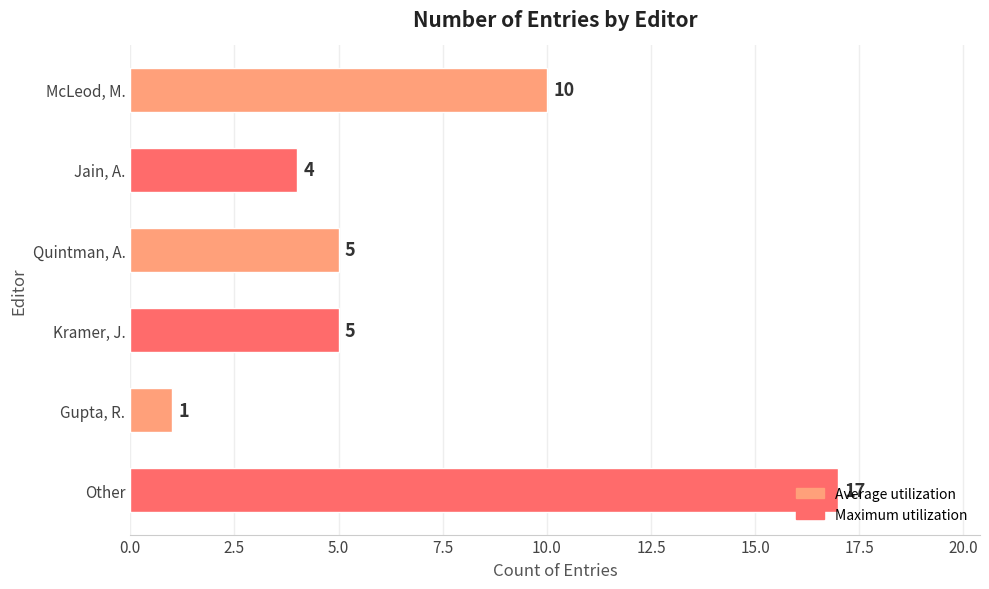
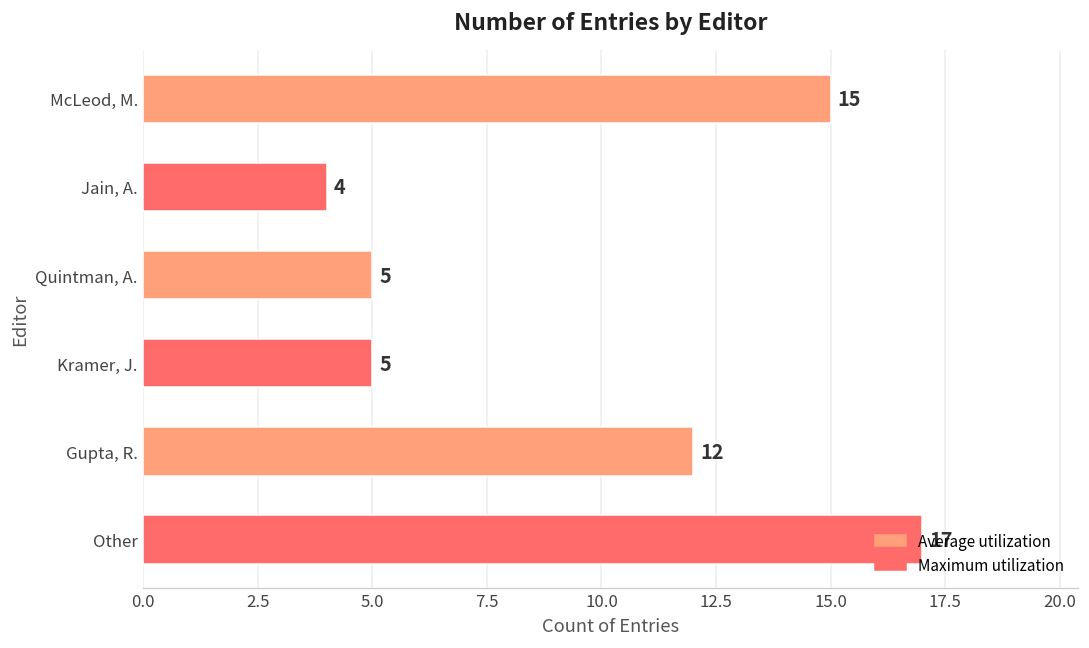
  {
-   "McLeod, M.": 10,
+   "McLeod, M.": 15,
    "Jain, A.": 4,
    "Quintman, A.": 5,
    "Kramer, J.": 5,
-   "Gupta, R.": 1,
+   "Gupta, R.": 12,
    "Other": 17
  }
